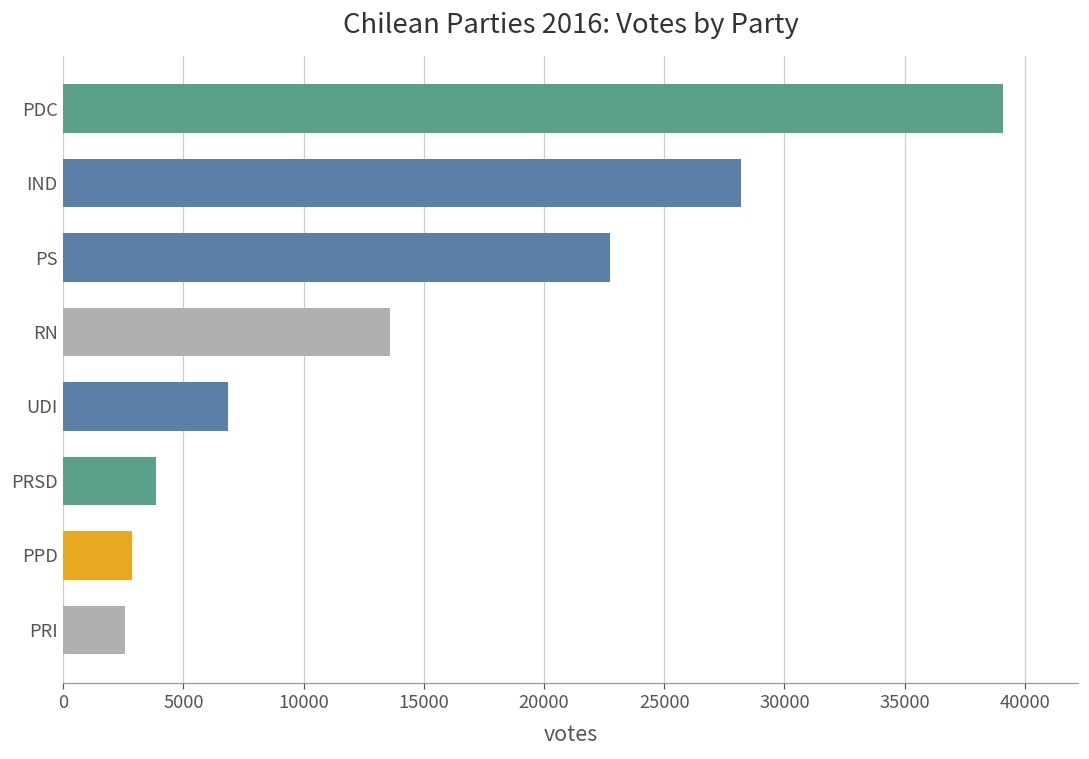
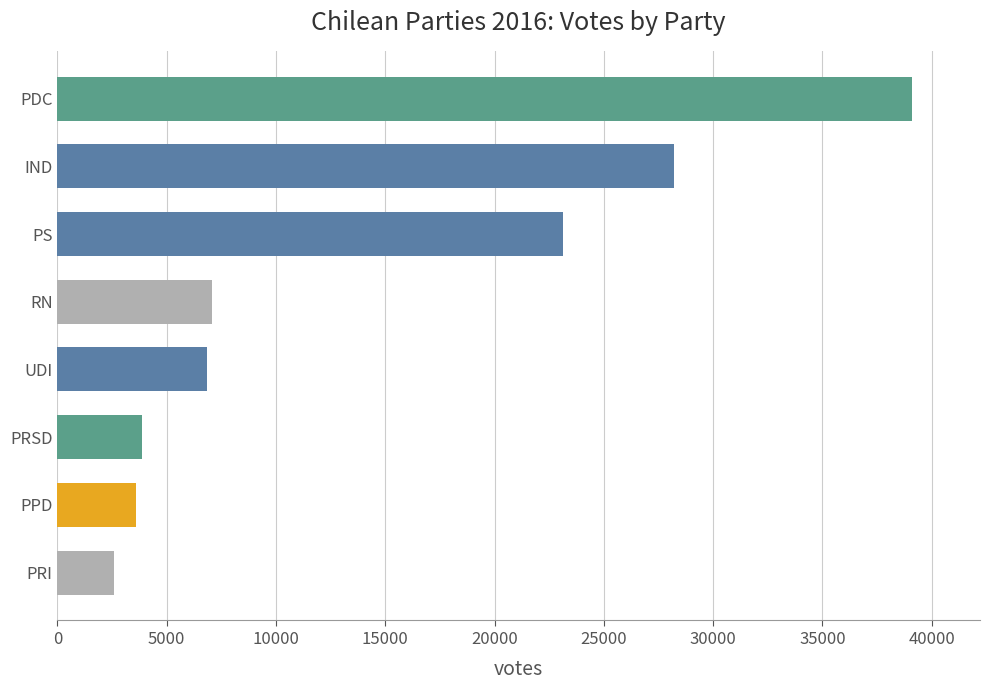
  {
    "PDC": 39100,
    "IND": 28200,
-   "PS": 22700,
-   "RN": 13600,
+   "PS": 23100,
+   "RN": 7100,
    "UDI": 6900,
    "PRSD": 3900,
-   "PPD": 2800,
+   "PPD": 3600,
    "PRI": 2600
  }
